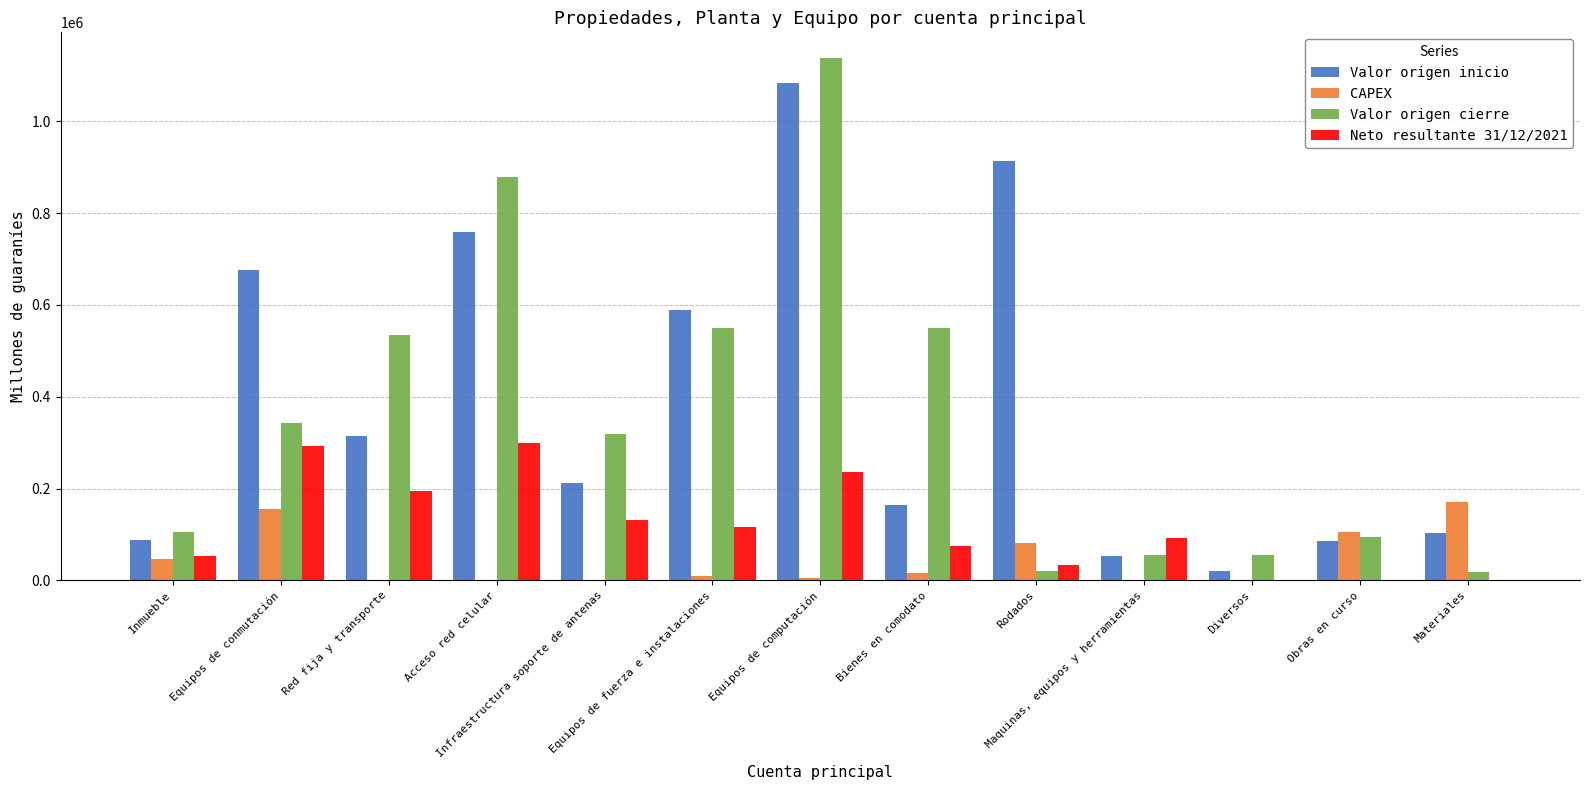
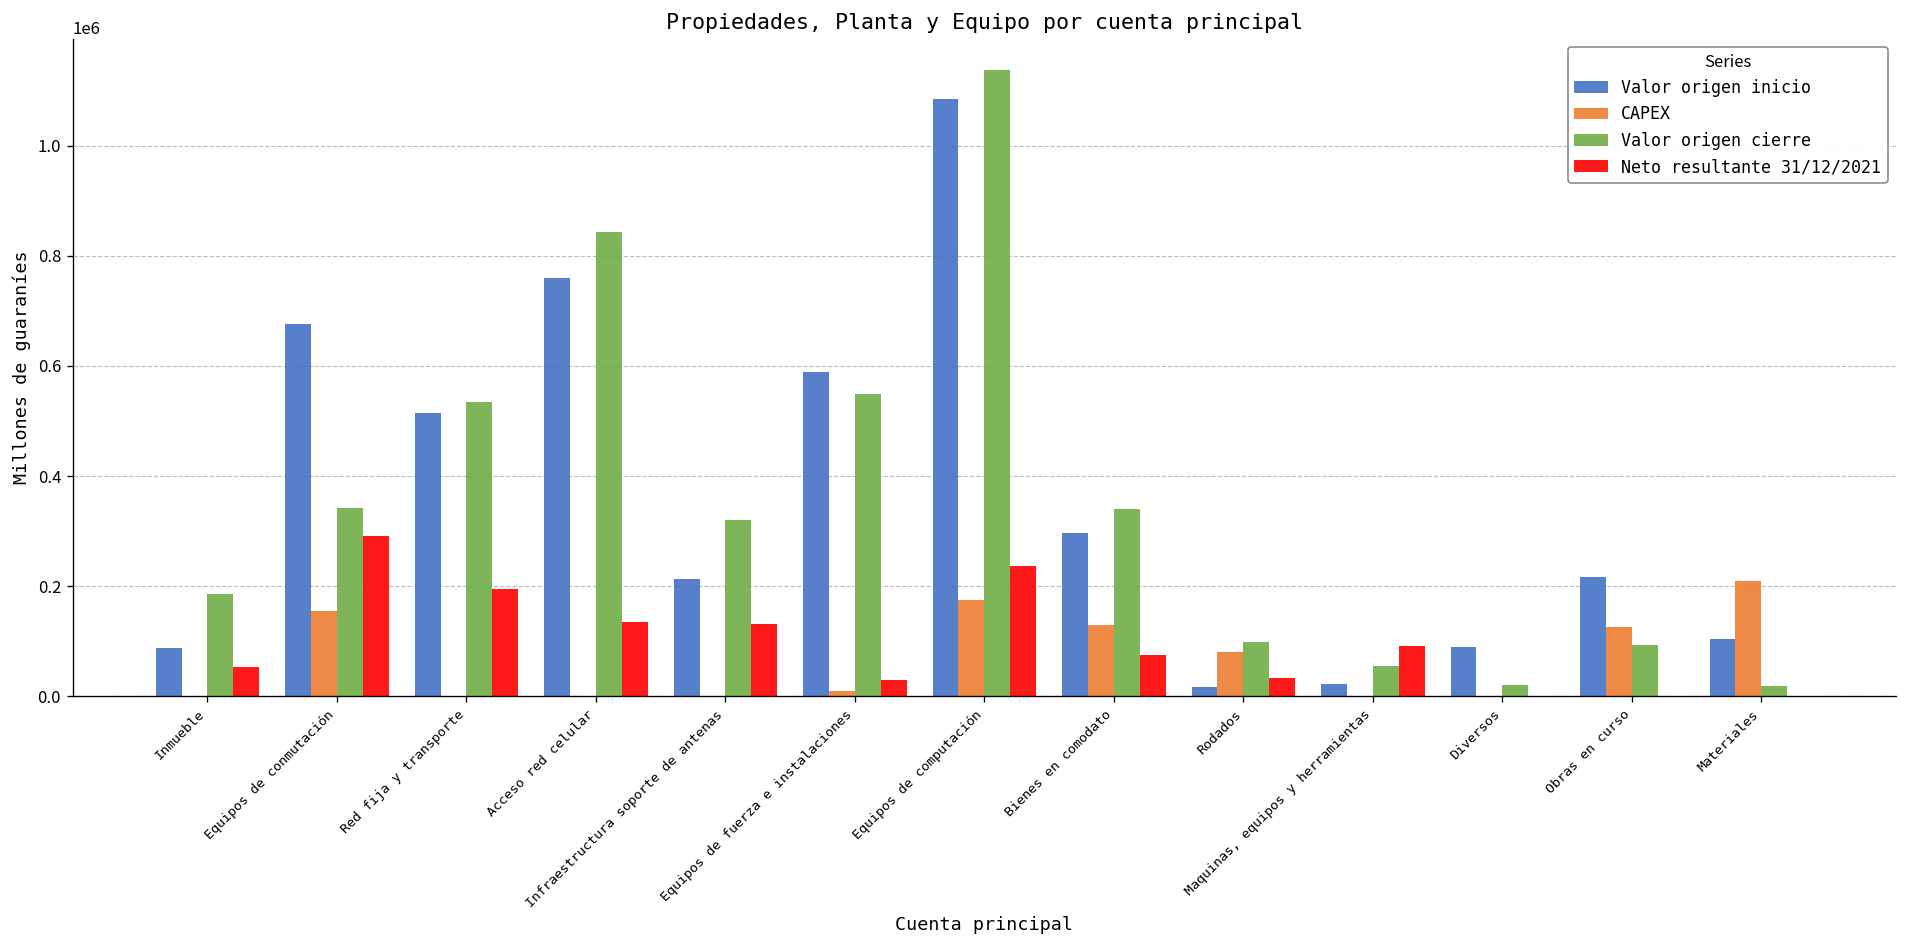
  {
    "Valor origen inicio": {
      "Inmueble": 90000,
      "Equipos de conmutación": 680000,
-     "Red fija y transporte": 310000,
+     "Red fija y transporte": 510000,
      "Acceso red celular": 760000,
      "Infraestructura soporte de antenas": 210000,
      "Equipos de fuerza e instalaciones": 590000,
      "Equipos de computación": 1080000,
-     "Bienes en comodato": 160000,
-     "Rodados": 910000,
-     "Maquinas, equipos y herramientas": 50000,
-     "Diversos": 20000,
-     "Obras en curso": 90000,
+     "Bienes en comodato": 300000,
+     "Rodados": 20000,
+     "Maquinas, equipos y herramientas": 20000,
+     "Diversos": 90000,
+     "Obras en curso": 220000,
      "Materiales": 100000
    },
    "CAPEX": {
-     "Inmueble": 50000,
+     "Inmueble": 0,
      "Equipos de conmutación": 150000,
      "Red fija y transporte": 0,
      "Infraestructura soporte de antenas": 0,
      "Equipos de fuerza e instalaciones": 10000,
-     "Equipos de computación": 0,
-     "Bienes en comodato": 20000,
+     "Equipos de computación": 170000,
+     "Bienes en comodato": 130000,
      "Rodados": 80000,
      "Maquinas, equipos y herramientas": 0,
-     "Obras en curso": 110000,
-     "Materiales": 170000
+     "Obras en curso": 130000,
+     "Materiales": 210000
    },
    "Valor origen cierre": {
-     "Inmueble": 100000,
+     "Inmueble": 190000,
      "Equipos de conmutación": 340000,
      "Red fija y transporte": 530000,
-     "Acceso red celular": 880000,
+     "Acceso red celular": 840000,
      "Infraestructura soporte de antenas": 320000,
      "Equipos de fuerza e instalaciones": 550000,
      "Equipos de computación": 1140000,
-     "Bienes en comodato": 550000,
-     "Rodados": 20000,
+     "Bienes en comodato": 340000,
+     "Rodados": 100000,
      "Maquinas, equipos y herramientas": 50000,
-     "Diversos": 60000,
+     "Diversos": 20000,
      "Obras en curso": 90000,
      "Materiales": 20000
    },
    "Neto resultante 31/12/2021": {
      "Inmueble": 50000,
      "Equipos de conmutación": 290000,
      "Red fija y transporte": 190000,
-     "Acceso red celular": 300000,
+     "Acceso red celular": 140000,
      "Infraestructura soporte de antenas": 130000,
-     "Equipos de fuerza e instalaciones": 120000,
+     "Equipos de fuerza e instalaciones": 30000,
      "Equipos de computación": 240000,
      "Bienes en comodato": 80000,
      "Rodados": 30000,
      "Maquinas, equipos y herramientas": 90000,
      "Diversos": 0,
      "Obras en curso": 0,
      "Materiales": 0
    }
  }
